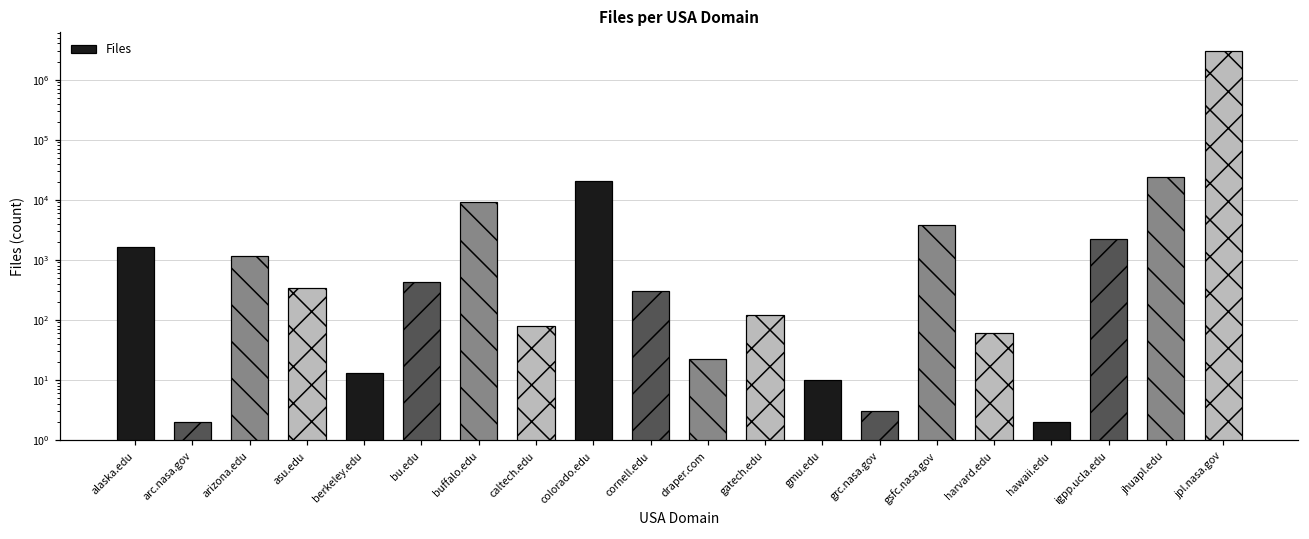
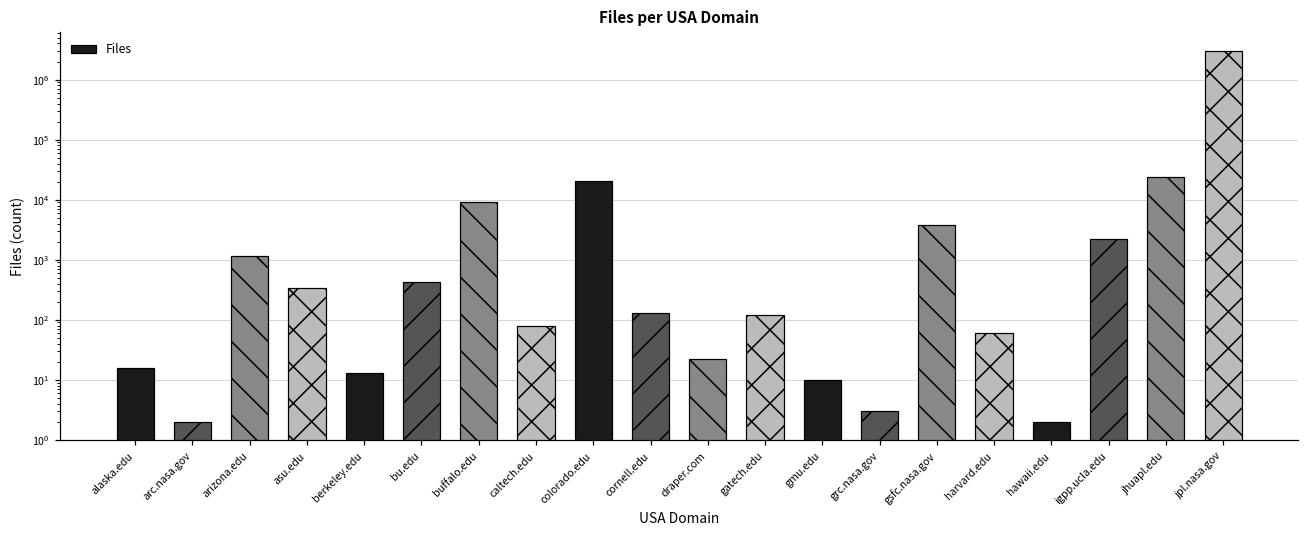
  {
-   "alaska.edu": 1600,
+   "alaska.edu": 16,
    "arc.nasa.gov": 2,
    "arizona.edu": 1100,
    "asu.edu": 300,
    "berkeley.edu": 13,
    "bu.edu": 400,
    "buffalo.edu": 9000,
    "caltech.edu": 80,
    "colorado.edu": 20000,
-   "cornell.edu": 300,
+   "cornell.edu": 130,
    "draper.com": 22,
    "gatech.edu": 120,
    "gmu.edu": 10,
    "grc.nasa.gov": 3,
    "gsfc.nasa.gov": 4000,
    "harvard.edu": 60,
    "hawaii.edu": 2,
    "igpp.ucla.edu": 2200,
    "jhuapl.edu": 24000,
    "jpl.nasa.gov": 3000000
  }
